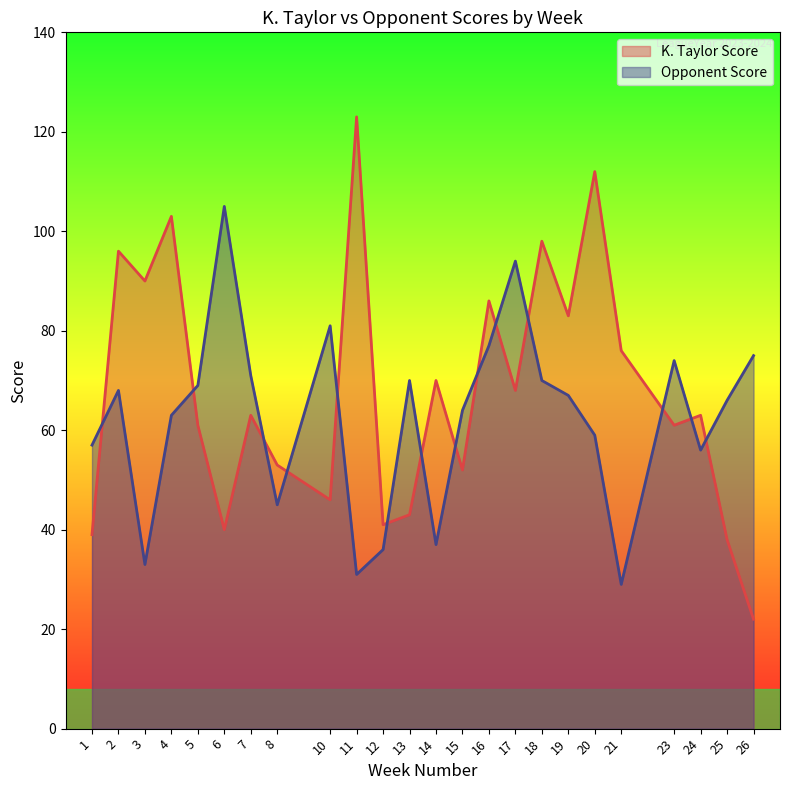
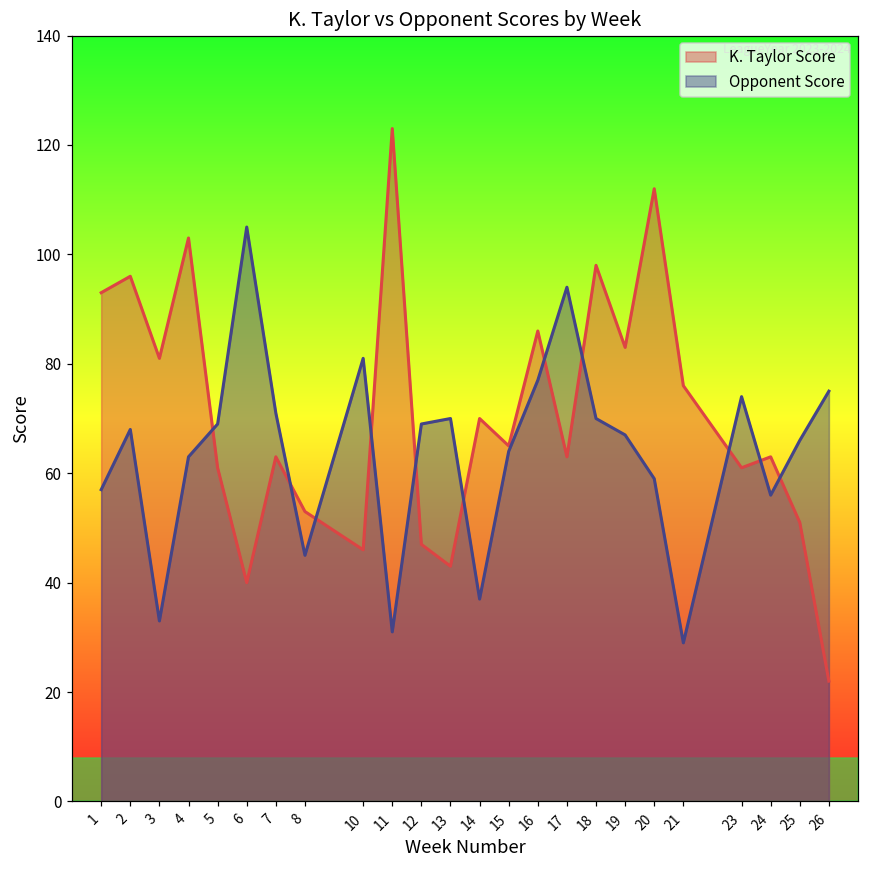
  {
    "K. Taylor Score": {
-     "1": 39,
+     "1": 93,
      "2": 96,
-     "3": 90,
+     "3": 81,
      "4": 103,
      "5": 61,
      "6": 40,
      "7": 63,
      "8": 53,
      "10": 46,
      "11": 123,
-     "12": 41,
+     "12": 47,
      "13": 43,
      "14": 70,
-     "15": 52,
+     "15": 65,
      "16": 86,
-     "17": 68,
+     "17": 63,
      "18": 98,
      "19": 83,
      "20": 112,
      "21": 76,
      "23": 61,
      "24": 63,
-     "25": 38,
+     "25": 51,
      "26": 22
    },
    "Opponent Score": {
      "1": 57,
      "2": 68,
      "3": 33,
      "4": 63,
      "5": 69,
      "6": 105,
      "7": 71,
      "8": 45,
      "10": 81,
      "11": 31,
-     "12": 36,
+     "12": 69,
      "13": 70,
      "14": 37,
      "15": 64,
      "16": 77,
      "17": 94,
      "18": 70,
      "19": 67,
      "20": 59,
      "21": 29,
      "23": 74,
      "24": 56,
      "25": 66,
      "26": 75
    }
  }
